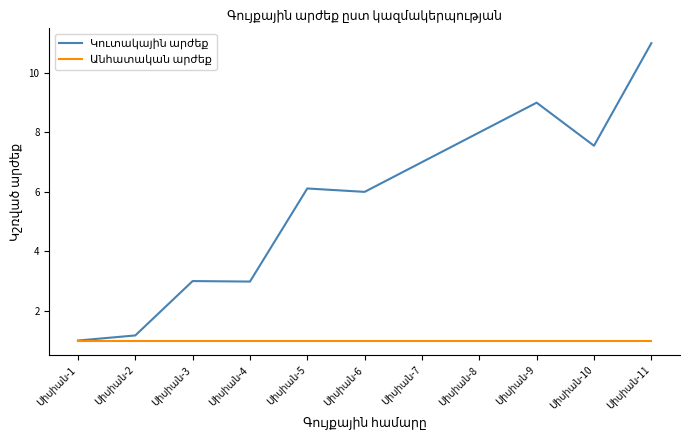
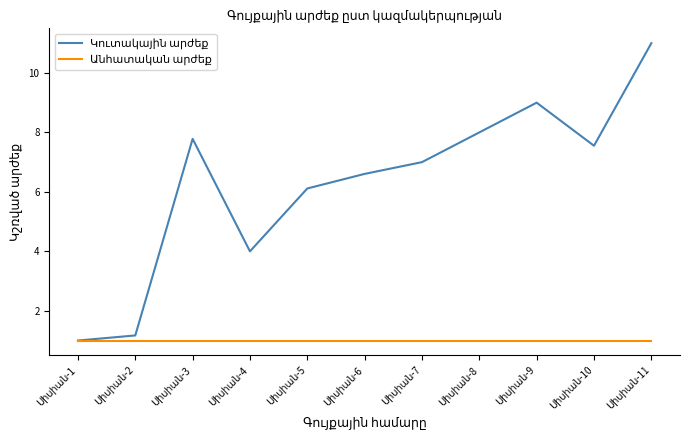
  {
    "Կուտակային արժեք": {
      "Սիսիան-2": 1.2,
-     "Սիսիան-3": 3.0,
-     "Սիսիան-4": 3.0,
+     "Սիսիան-3": 7.8,
+     "Սիսիան-4": 4.0,
      "Սիսիան-5": 6.1,
-     "Սիսիան-6": 6.0,
+     "Սիսիան-6": 6.6,
      "Սիսիան-7": 7.0,
      "Սիսիան-8": 8.0,
      "Սիսիան-9": 9.0,
      "Սիսիան-10": 7.6,
      "Սիսիան-11": 11.0
    },
    "Անհատական արժեք": {
      "Սիսիան-2": 1.0,
      "Սիսիան-3": 1.0,
      "Սիսիան-4": 1.0,
      "Սիսիան-5": 1.0,
      "Սիսիան-6": 1.0,
      "Սիսիան-7": 1.0,
      "Սիսիան-8": 1.0,
      "Սիսիան-9": 1.0,
      "Սիսիան-10": 1.0,
      "Սիսիան-11": 1.0
    }
  }
